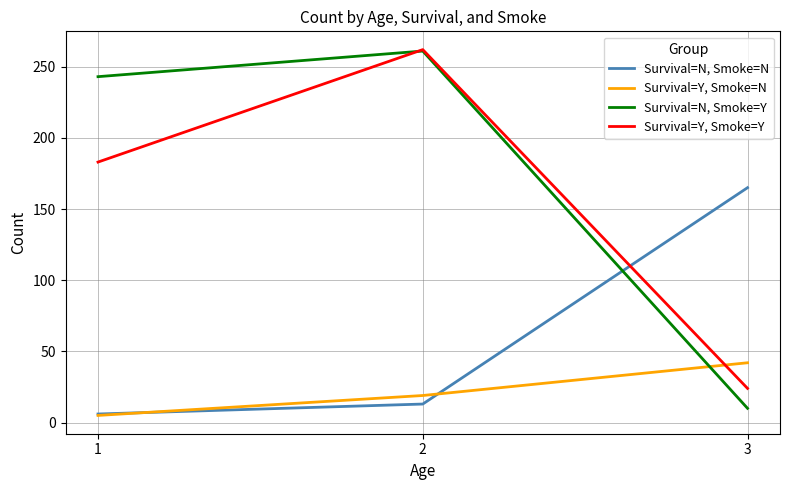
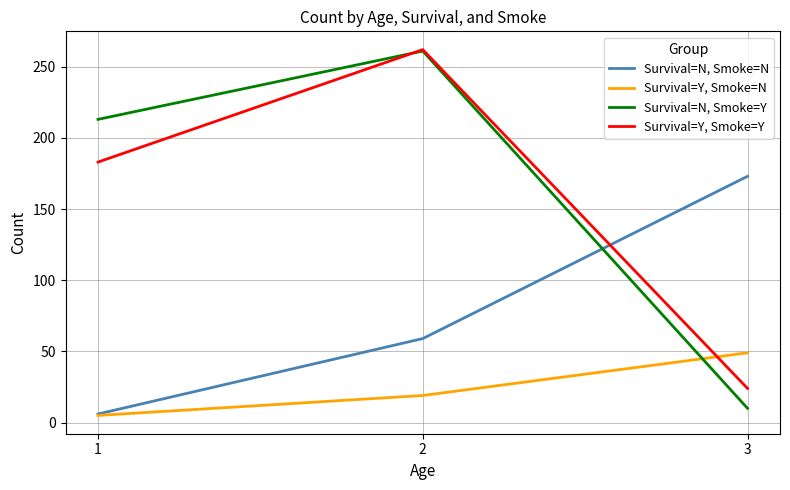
  {
    "Survival=N, Smoke=N": {
-     "2": 13,
-     "3": 165
+     "2": 59,
+     "3": 173
    },
    "Survival=Y, Smoke=N": {
      "2": 19,
-     "3": 42
+     "3": 49
    },
    "Survival=N, Smoke=Y": {
-     "1": 243,
+     "1": 213,
      "3": 10
    },
    "Survival=Y, Smoke=Y": {
      "1": 183,
      "3": 24
    }
  }
